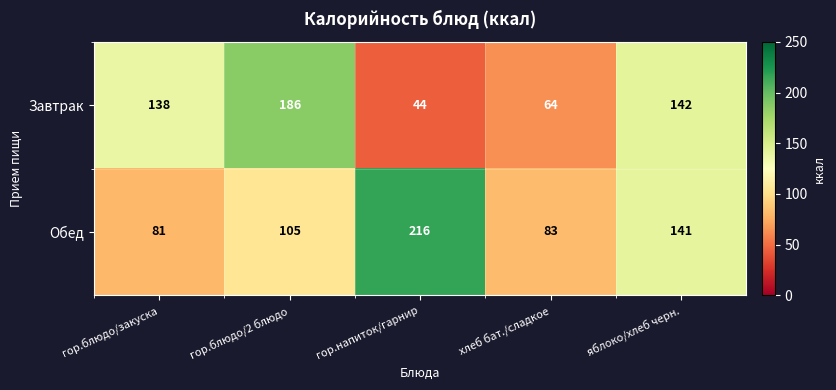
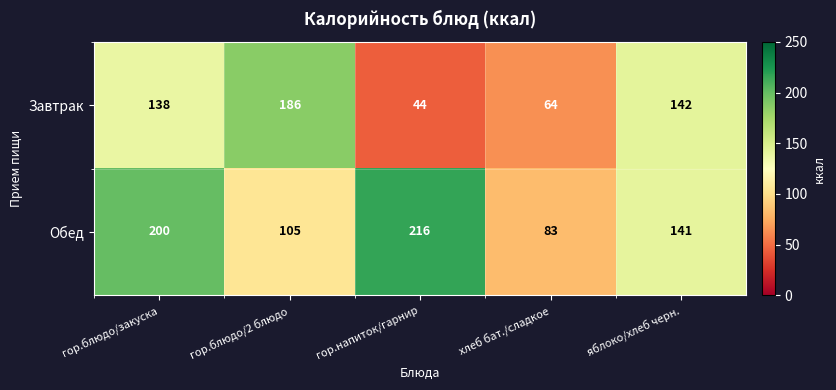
  {
    "Завтрак": {
      "гор.блюдо/закуска": 138,
      "гор.блюдо/2 блюдо": 186,
      "гор.напиток/гарнир": 44,
      "хлеб бат./сладкое": 64,
      "яблоко/хлеб черн.": 142
    },
    "Обед": {
-     "гор.блюдо/закуска": 81,
+     "гор.блюдо/закуска": 200,
      "гор.блюдо/2 блюдо": 105,
      "гор.напиток/гарнир": 216,
      "хлеб бат./сладкое": 83,
      "яблоко/хлеб черн.": 141
    }
  }
